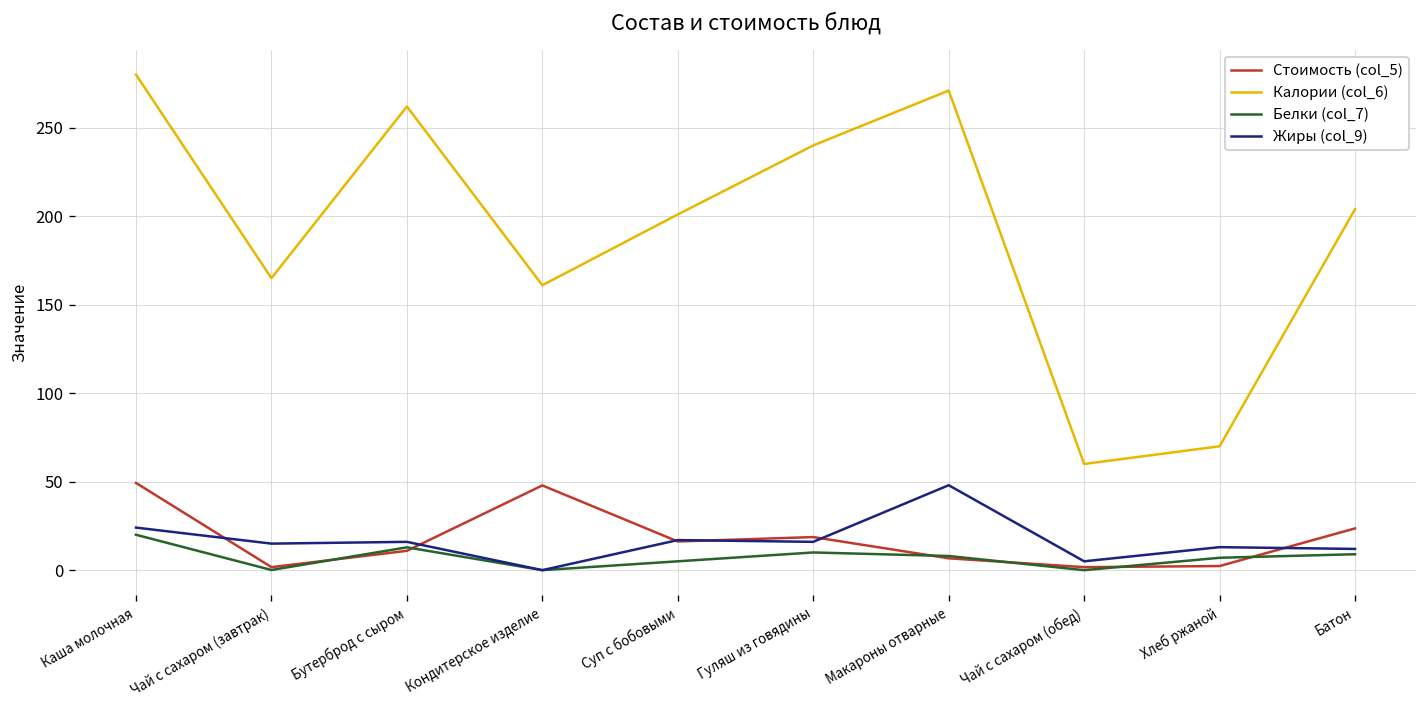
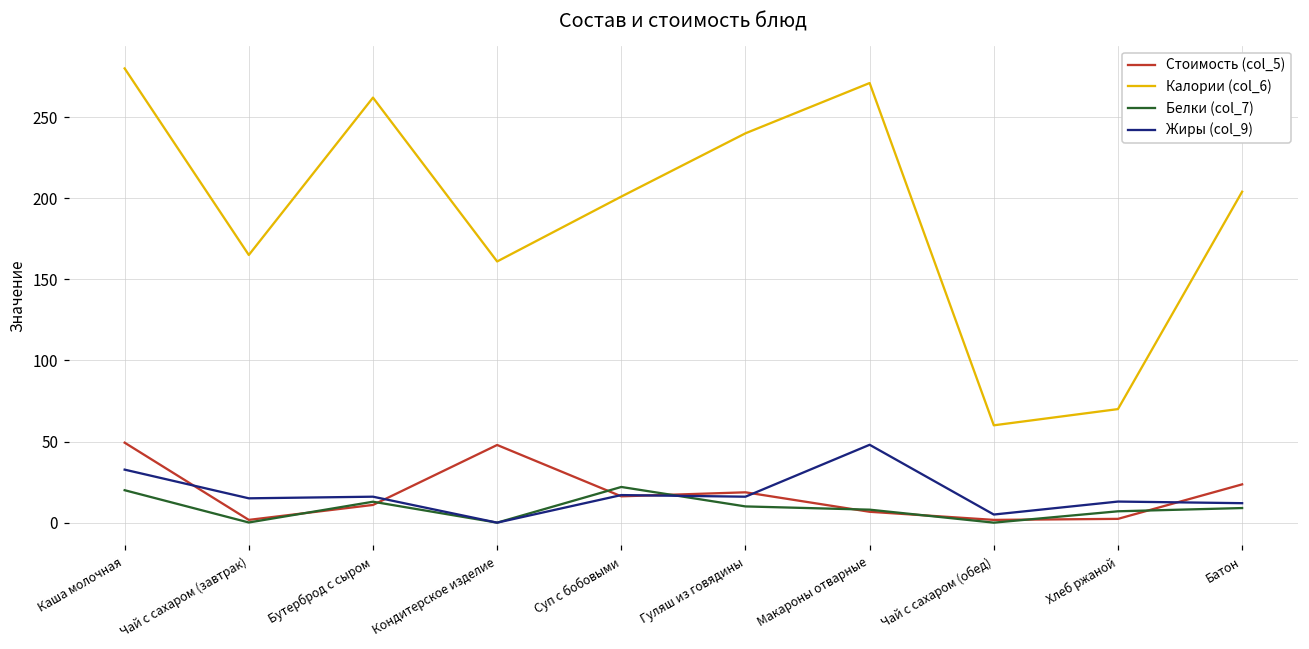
  {
    "Стоимость (col_5)": {
      "Каша молочная": 49,
      "Бутерброд с сыром": 11,
      "Кондитерское изделие": 48,
      "Гуляш из говядины": 19,
      "Хлеб ржаной": 2,
      "Батон": 24
    },
    "Калории (col_6)": {
      "Каша молочная": 280,
      "Чай с сахаром (завтрак)": 165,
      "Бутерброд с сыром": 262,
      "Кондитерское изделие": 161,
      "Суп с бобовыми": 201,
      "Гуляш из говядины": 240,
      "Макароны отварные": 271,
      "Чай с сахаром (обед)": 60,
      "Хлеб ржаной": 70,
      "Батон": 204
    },
    "Белки (col_7)": {
      "Каша молочная": 20,
      "Бутерброд с сыром": 13,
-     "Суп с бобовыми": 5,
+     "Суп с бобовыми": 22,
      "Гуляш из говядины": 10,
      "Хлеб ржаной": 7,
      "Батон": 9
    },
    "Жиры (col_9)": {
-     "Каша молочная": 24,
+     "Каша молочная": 33,
      "Чай с сахаром (завтрак)": 15,
      "Бутерброд с сыром": 16,
      "Гуляш из говядины": 16,
      "Макароны отварные": 48,
      "Чай с сахаром (обед)": 5,
      "Хлеб ржаной": 13,
      "Батон": 12
    }
  }
